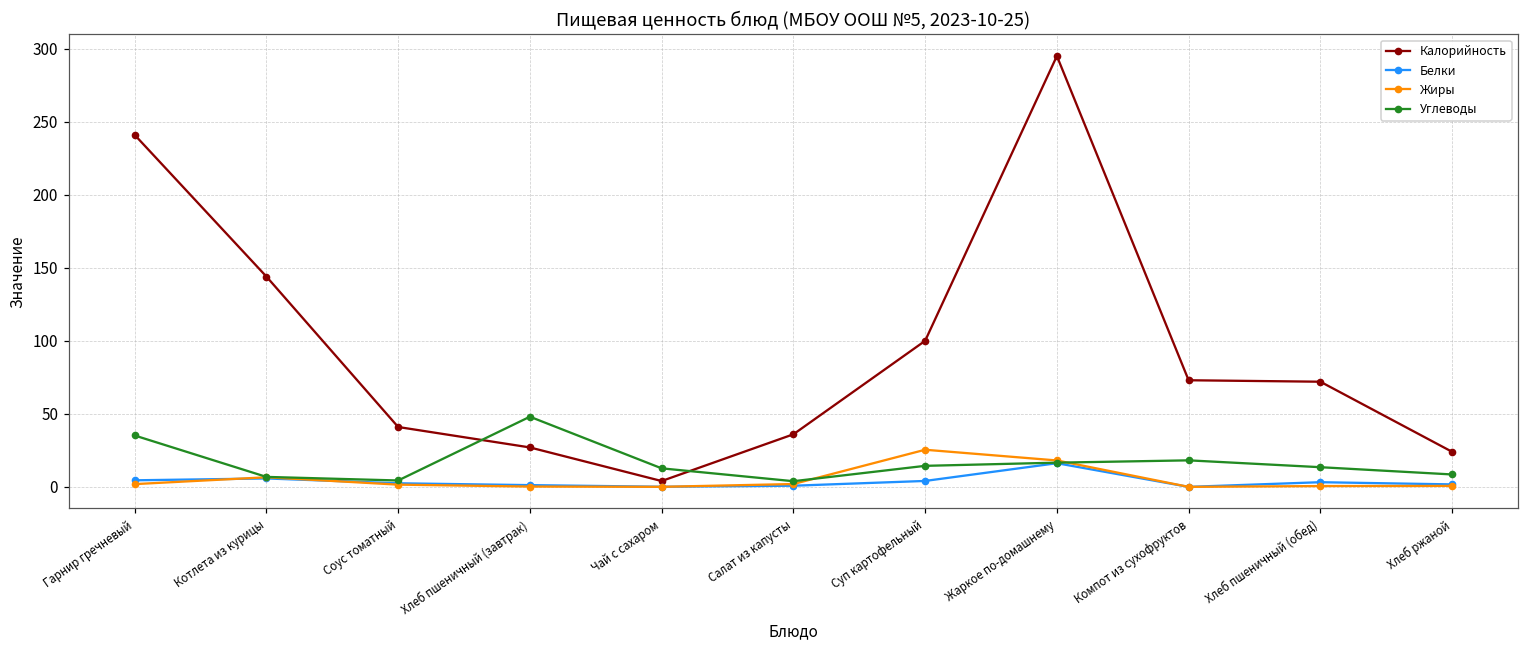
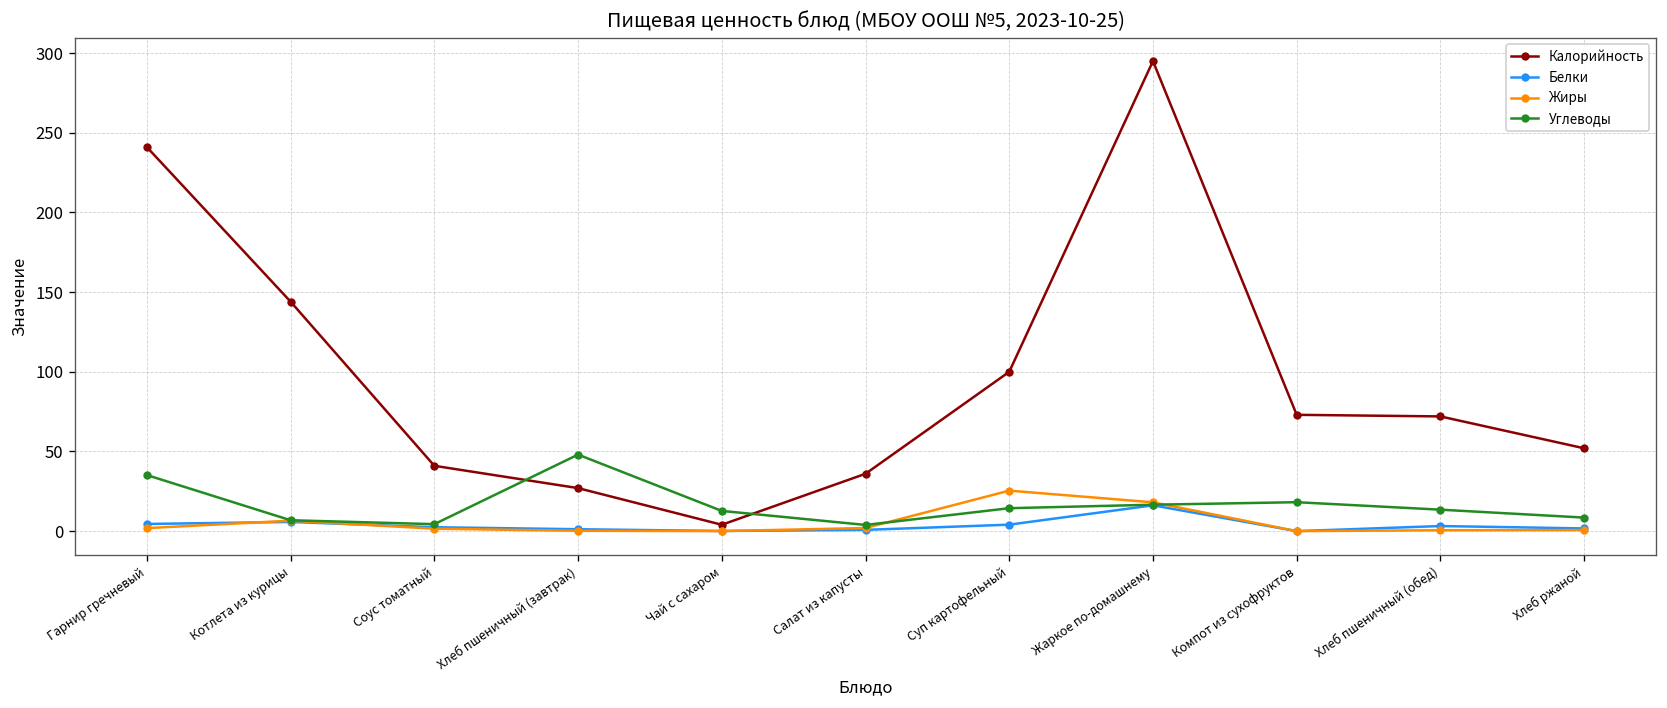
  {
    "Калорийность": {
      "Гарнир гречневый": 241,
      "Котлета из курицы": 144,
      "Соус томатный": 41,
      "Хлеб пшеничный (завтрак)": 27,
      "Чай с сахаром": 4,
      "Салат из капусты": 36,
      "Суп картофельный": 100,
      "Жаркое по-домашнему": 295,
      "Компот из сухофруктов": 73,
      "Хлеб пшеничный (обед)": 72,
-     "Хлеб ржаной": 24
+     "Хлеб ржаной": 52
    },
    "Белки": {
      "Гарнир гречневый": 5,
      "Суп картофельный": 4,
      "Хлеб пшеничный (обед)": 3
    },
    "Жиры": {
      "Гарнир гречневый": 2,
      "Суп картофельный": 25,
      "Хлеб пшеничный (обед)": 1
    },
    "Углеводы": {
      "Гарнир гречневый": 35,
      "Хлеб пшеничный (завтрак)": 48,
      "Чай с сахаром": 13,
      "Суп картофельный": 14,
      "Компот из сухофруктов": 18,
      "Хлеб пшеничный (обед)": 13,
      "Хлеб ржаной": 9
    }
  }
